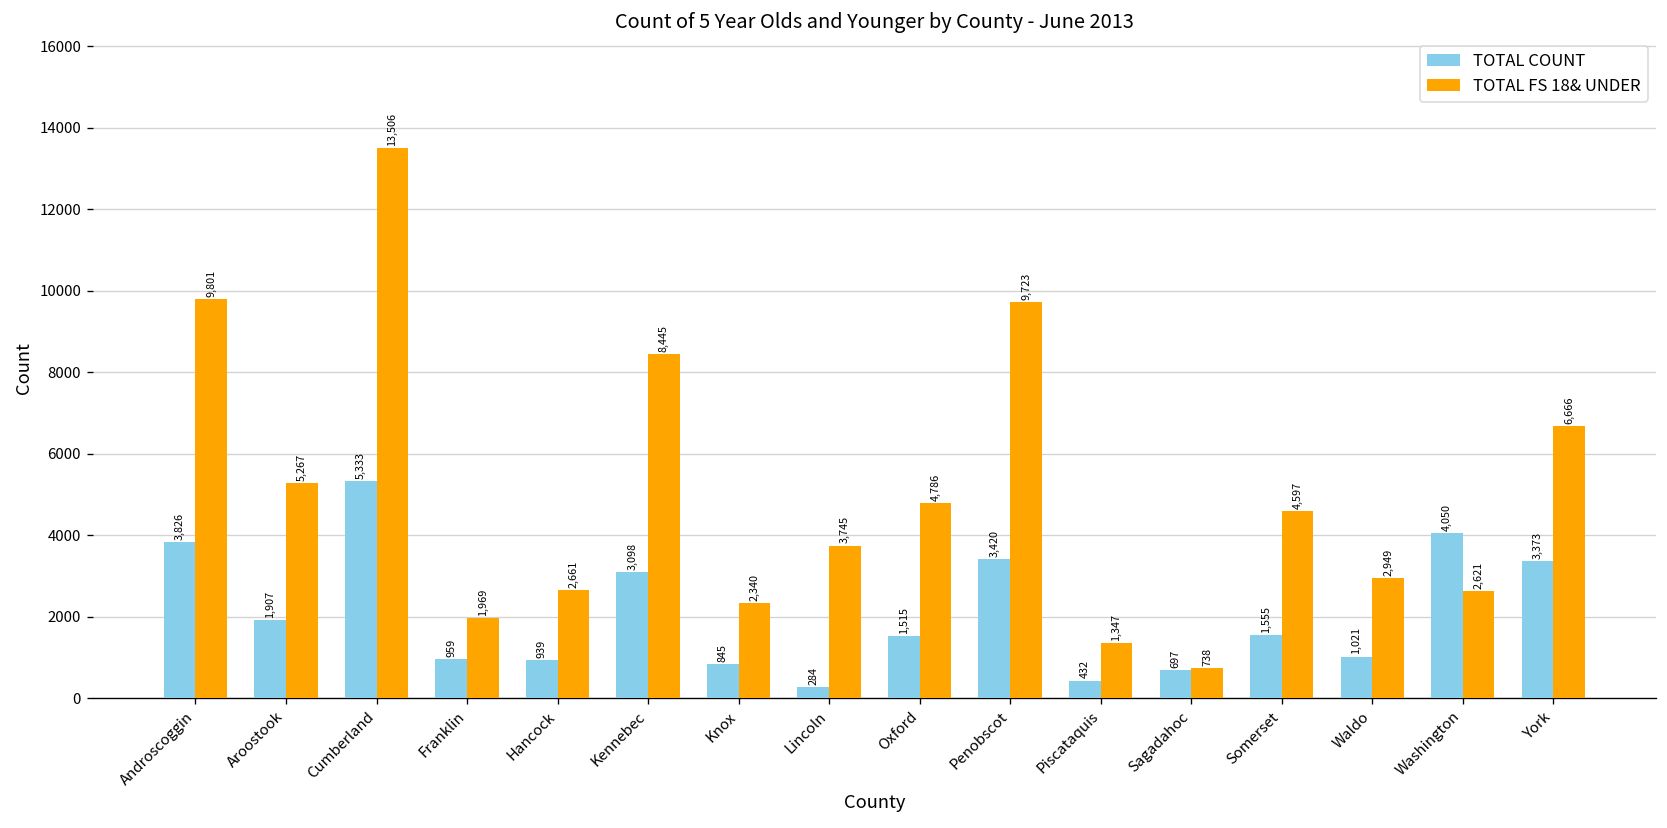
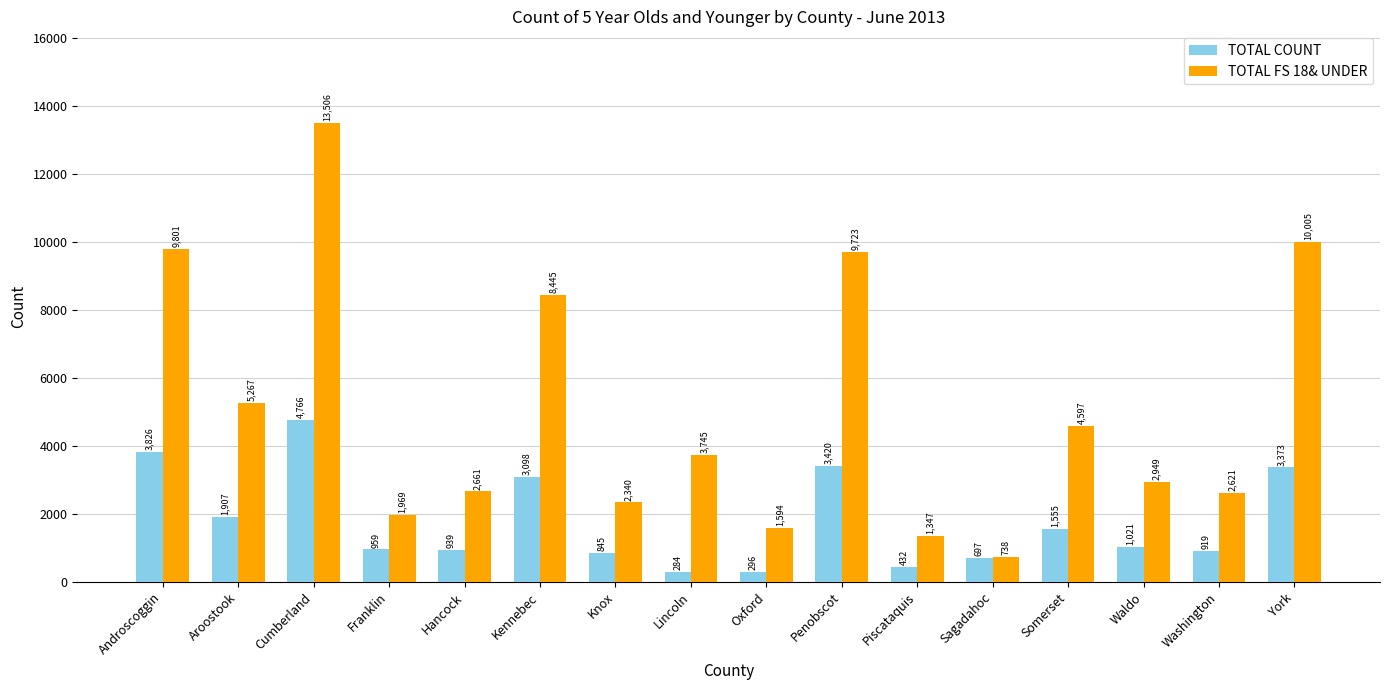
  {
    "TOTAL COUNT": {
      "Androscoggin": "3,826",
      "Aroostook": "1,907",
-     "Cumberland": "5,333",
+     "Cumberland": "4,766",
      "Franklin": "959",
      "Hancock": "939",
      "Kennebec": "3,098",
      "Knox": "845",
      "Lincoln": "284",
-     "Oxford": "1,515",
+     "Oxford": "296",
      "Penobscot": "3,420",
      "Piscataquis": "432",
      "Sagadahoc": "697",
      "Somerset": "1,555",
      "Waldo": "1,021",
-     "Washington": "4,050",
+     "Washington": "919",
      "York": "3,373"
    },
    "TOTAL FS 18& UNDER": {
      "Androscoggin": "9,801",
      "Aroostook": "5,267",
      "Cumberland": "13,506",
      "Franklin": "1,969",
      "Hancock": "2,661",
      "Kennebec": "8,445",
      "Knox": "2,340",
      "Lincoln": "3,745",
-     "Oxford": "4,786",
+     "Oxford": "1,594",
      "Penobscot": "9,723",
      "Piscataquis": "1,347",
      "Sagadahoc": "738",
      "Somerset": "4,597",
      "Waldo": "2,949",
      "Washington": "2,621",
-     "York": "6,666"
+     "York": "10,005"
    }
  }
